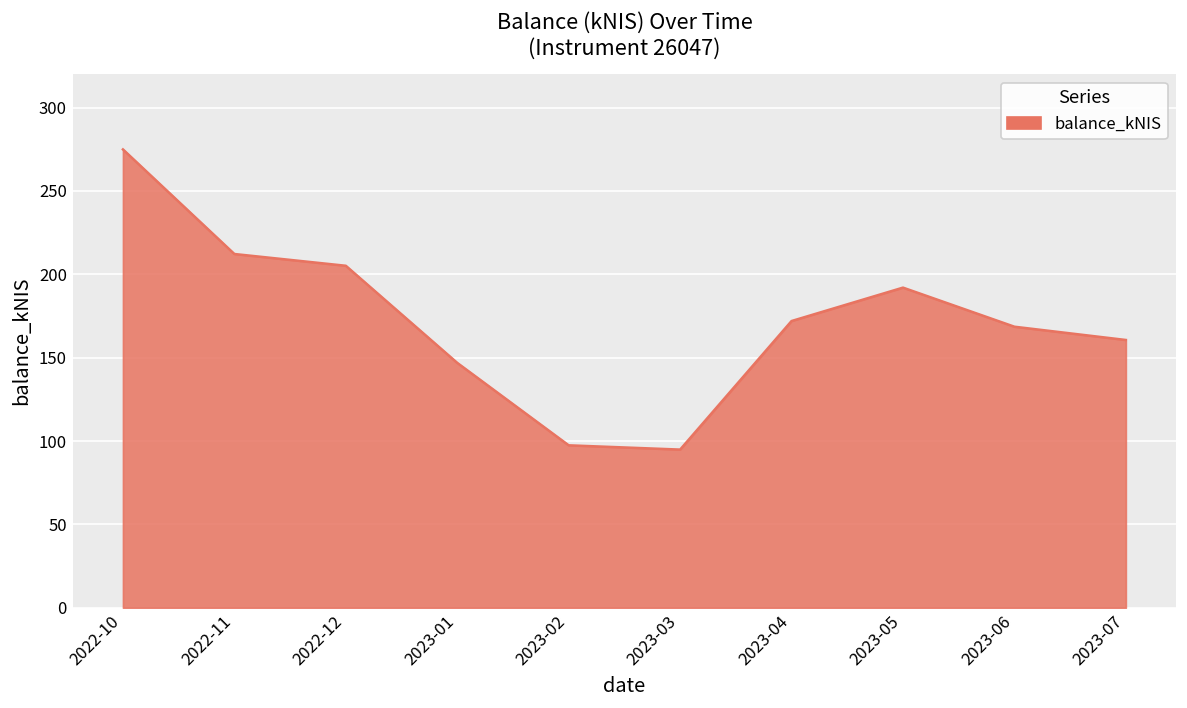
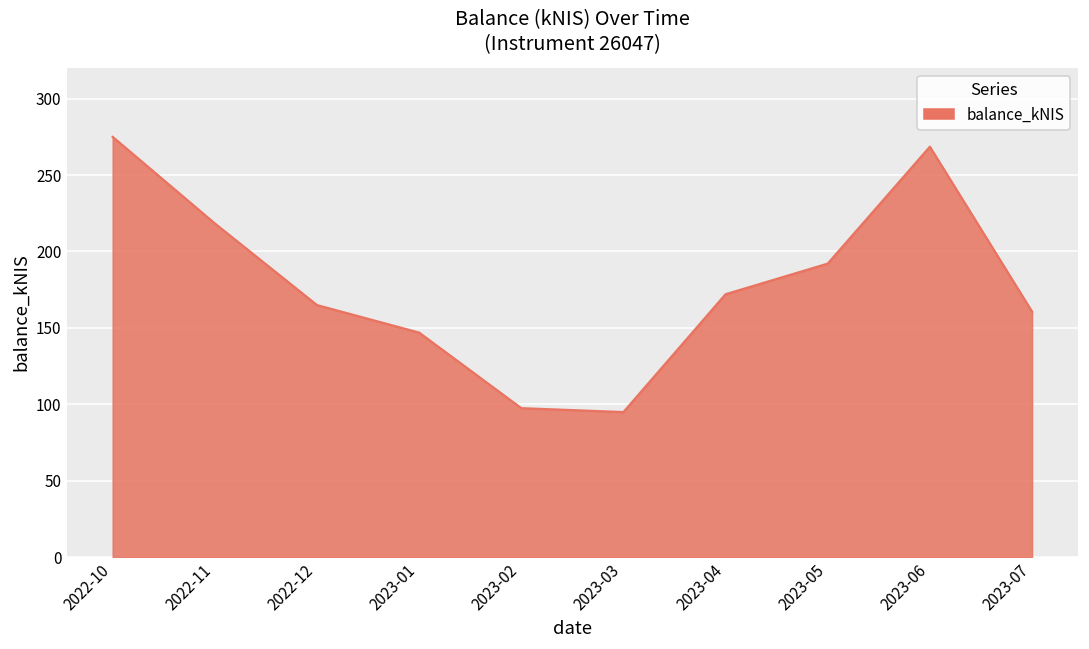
  {
    "2022-10": 275,
-   "2022-11": 212,
-   "2022-12": 205,
+   "2022-11": 218,
+   "2022-12": 165,
    "2023-01": 147,
    "2023-02": 97,
    "2023-03": 95,
    "2023-04": 172,
    "2023-05": 192,
-   "2023-06": 169,
+   "2023-06": 269,
    "2023-07": 161
  }
